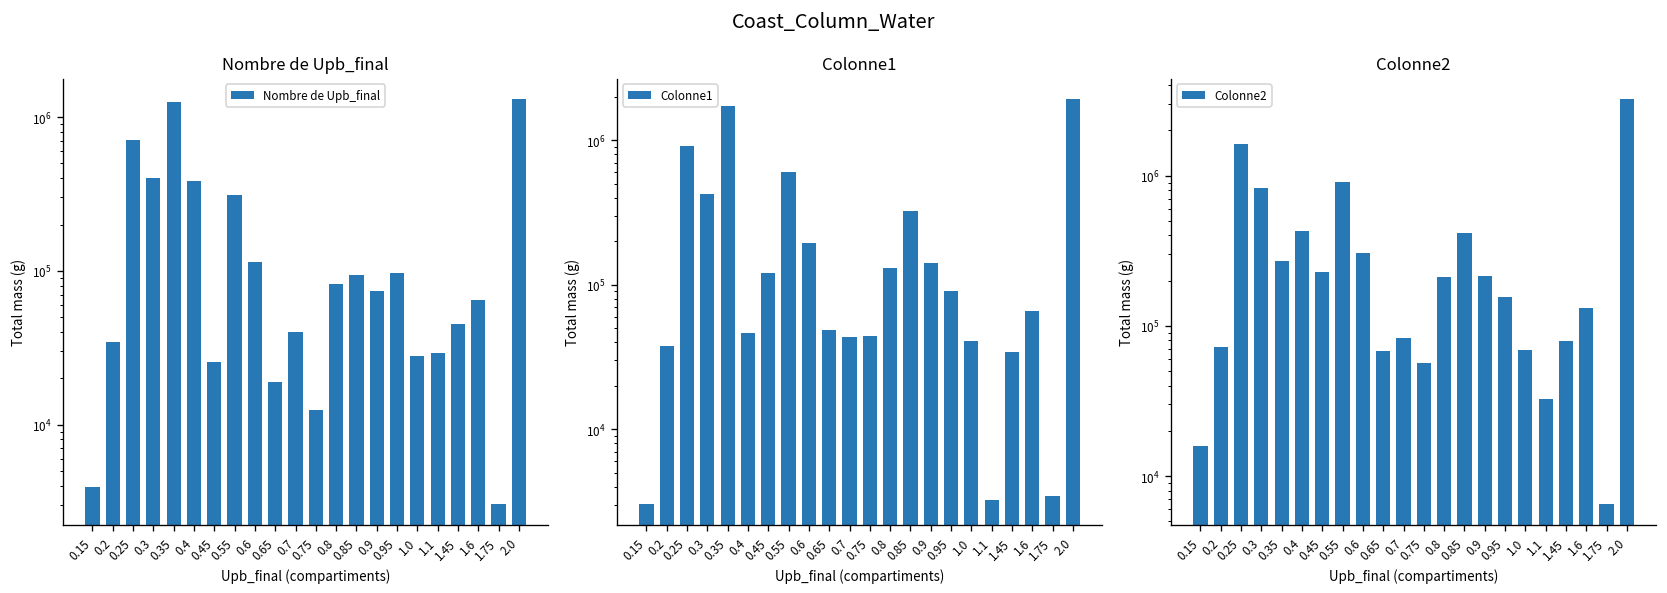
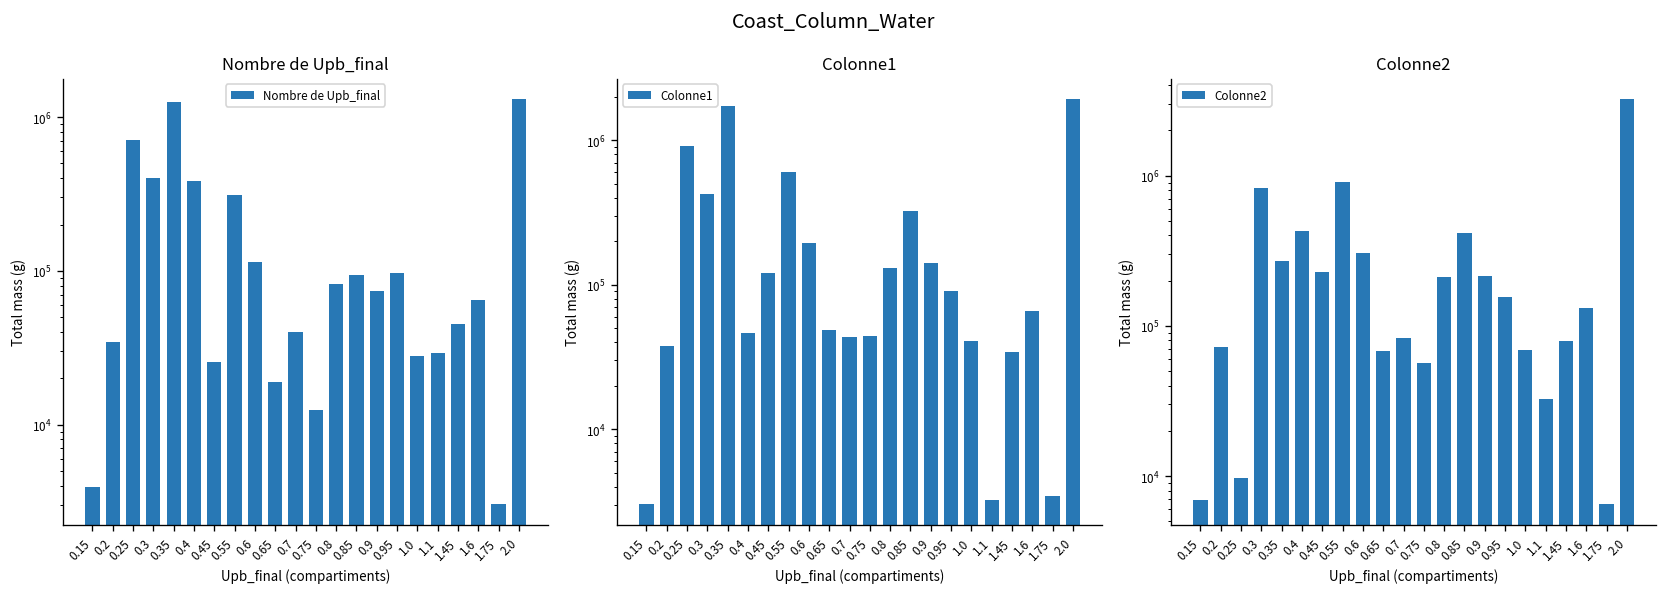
  {
    "Nombre de Upb_final": {
      "0.15": 3900,
      "0.2": 35000,
      "0.25": 700000,
      "0.3": 400000,
      "0.35": 1300000,
      "0.4": 380000,
      "0.45": 25000,
      "0.55": 310000,
      "0.6": 110000,
      "0.65": 19000,
      "0.7": 40000,
      "0.75": 12000,
      "0.8": 80000,
      "0.85": 90000,
      "0.9": 70000,
      "0.95": 100000,
      "1.0": 28000,
      "1.1": 29000,
      "1.45": 45000,
      "1.6": 60000,
      "1.75": 3000,
      "2.0": 1300000
    },
    "Colonne1": {
      "0.15": 3000,
      "0.2": 38000,
      "0.25": 900000,
      "0.3": 430000,
      "0.35": 1700000,
      "0.4": 47000,
      "0.45": 120000,
      "0.55": 600000,
      "0.6": 190000,
      "0.65": 49000,
      "0.7": 43000,
      "0.75": 44000,
      "0.8": 130000,
      "0.85": 320000,
      "0.9": 140000,
      "0.95": 90000,
      "1.0": 41000,
      "1.1": 3200,
      "1.45": 34000,
      "1.6": 70000,
      "1.75": 3400,
      "2.0": 1900000
    },
    "Colonne2": {
-     "0.15": 16000,
+     "0.15": 7000,
      "0.2": 70000,
-     "0.25": 1600000,
+     "0.25": 10000,
      "0.3": 800000,
      "0.35": 270000,
      "0.4": 430000,
      "0.45": 230000,
      "0.55": 900000,
      "0.6": 310000,
      "0.65": 70000,
      "0.7": 80000,
      "0.75": 60000,
      "0.8": 210000,
      "0.85": 420000,
      "0.9": 220000,
      "0.95": 160000,
      "1.0": 70000,
      "1.1": 32000,
      "1.45": 80000,
      "1.6": 130000,
      "1.75": 6000,
      "2.0": 3200000
    }
  }
